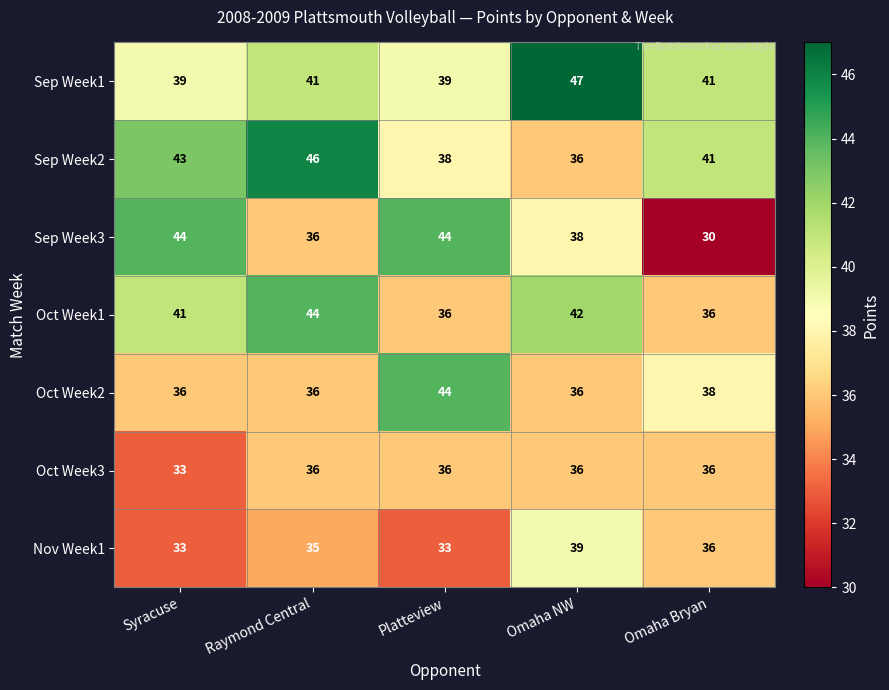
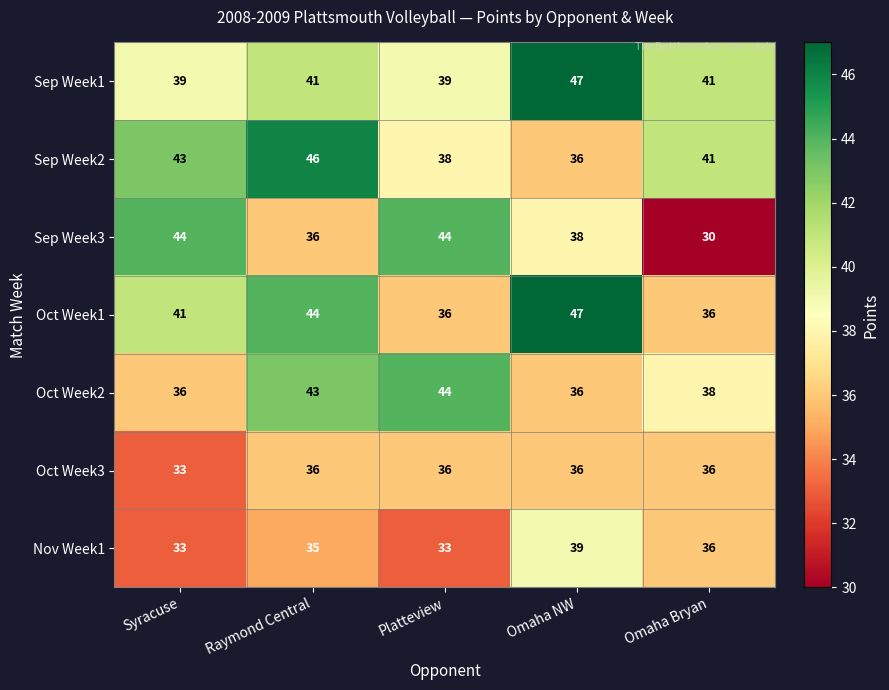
  {
    "Sep Week1": {
      "Syracuse": 39,
      "Raymond Central": 41,
      "Platteview": 39,
      "Omaha NW": 47
    },
    "Sep Week2": {
      "Syracuse": 43,
      "Raymond Central": 46,
      "Platteview": 38,
      "Omaha NW": 36,
      "Omaha Bryan": 41
    },
    "Sep Week3": {
      "Syracuse": 44,
      "Raymond Central": 36,
      "Platteview": 44,
      "Omaha NW": 38,
      "Omaha Bryan": 30
    },
    "Oct Week1": {
      "Syracuse": 41,
      "Raymond Central": 44,
      "Platteview": 36,
-     "Omaha NW": 42,
+     "Omaha NW": 47,
      "Omaha Bryan": 36
    },
    "Oct Week2": {
      "Syracuse": 36,
-     "Raymond Central": 36,
+     "Raymond Central": 43,
      "Platteview": 44,
      "Omaha NW": 36,
      "Omaha Bryan": 38
    },
    "Oct Week3": {
      "Syracuse": 33,
      "Raymond Central": 36,
      "Platteview": 36,
      "Omaha NW": 36,
      "Omaha Bryan": 36
    },
    "Nov Week1": {
      "Syracuse": 33,
      "Raymond Central": 35,
      "Platteview": 33,
      "Omaha NW": 39,
      "Omaha Bryan": 36
    }
  }
